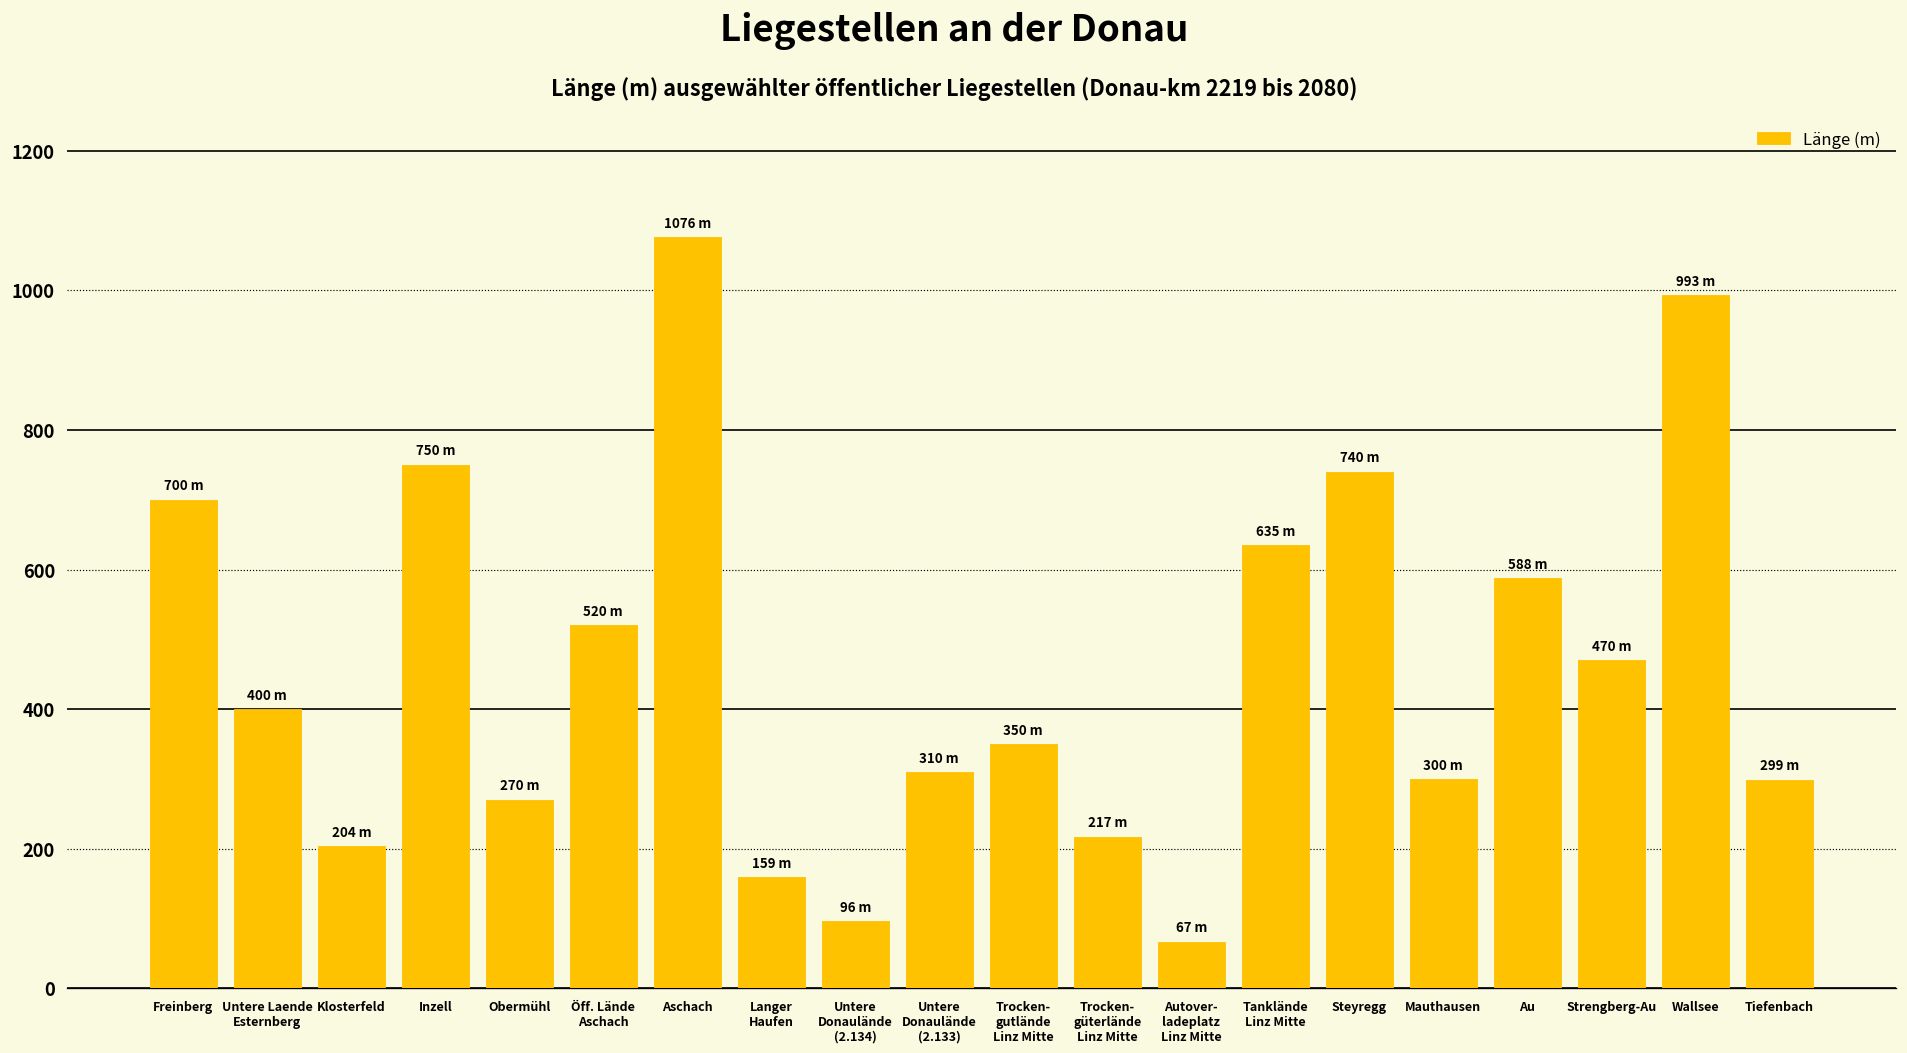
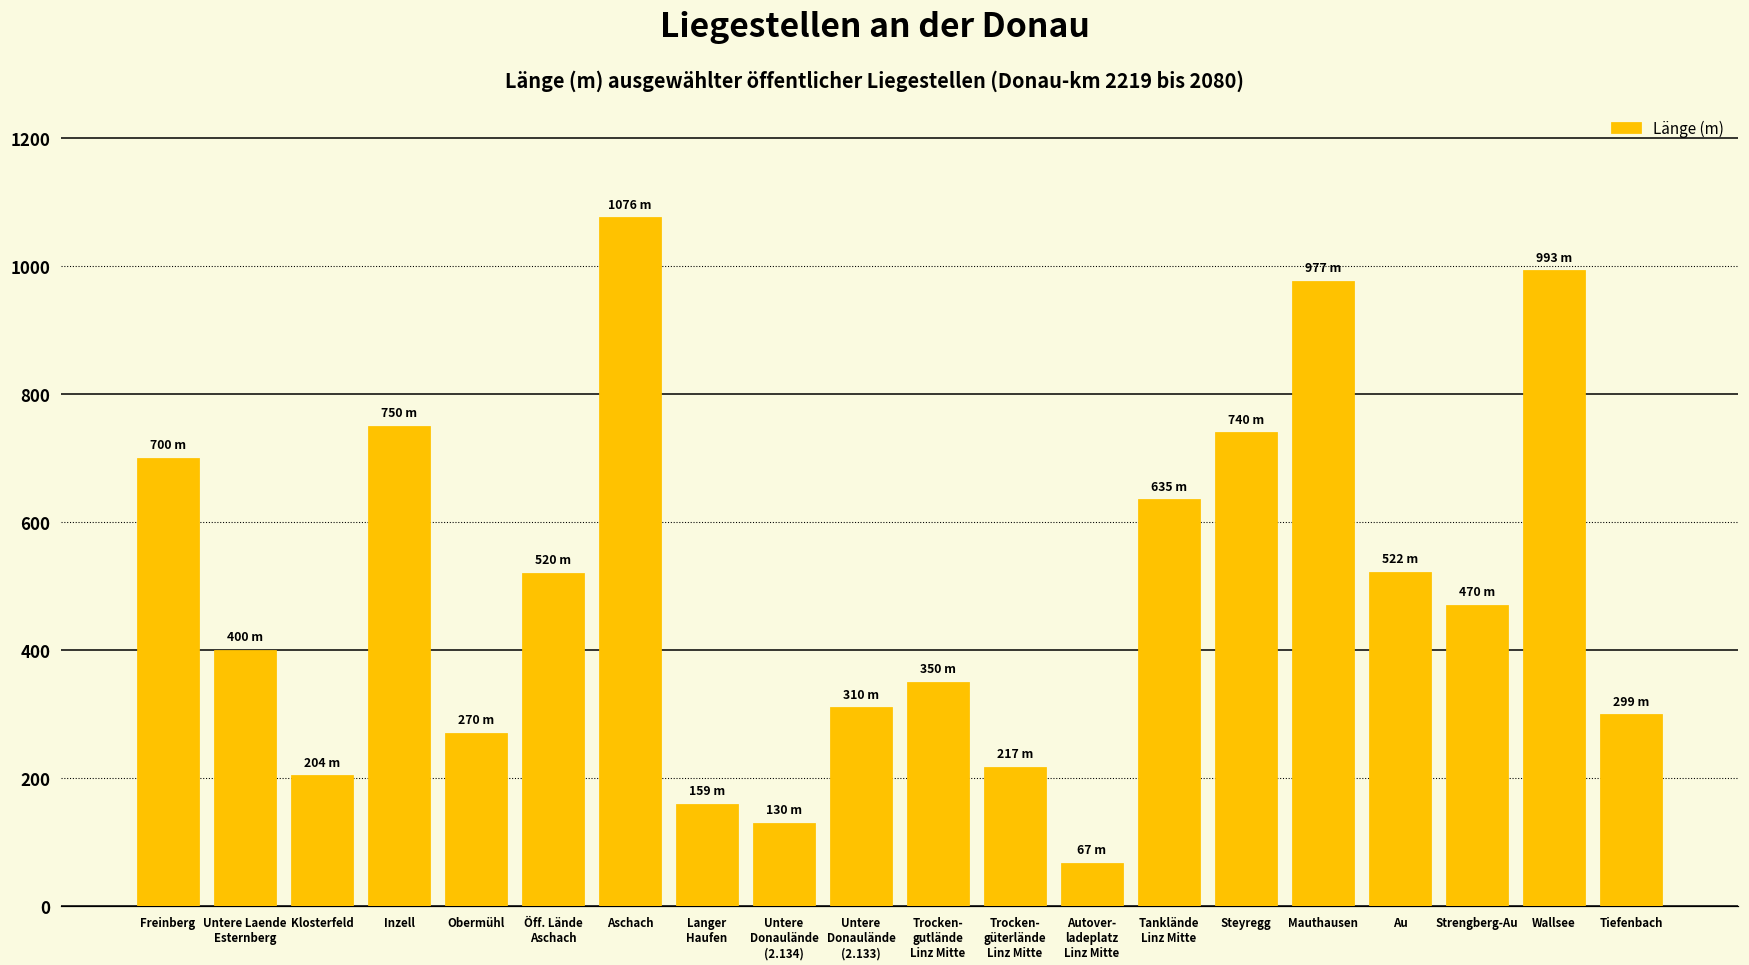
  {
    "Freinberg": 700,
    "Untere Laende Esternberg": 400,
    "Klosterfeld": 204,
    "Inzell": 750,
    "Obermühl": 270,
    "Öff. Lände Aschach": 520,
    "Aschach": 1076,
    "Langer Haufen": 159,
-   "Untere Donaulände (2.134)": 96,
+   "Untere Donaulände (2.134)": 130,
    "Untere Donaulände (2.133)": 310,
    "Trocken- gutlände Linz Mitte": 350,
    "Trocken- güterlände Linz Mitte": 217,
    "Autover- ladeplatz Linz Mitte": 67,
    "Tanklände Linz Mitte": 635,
    "Steyregg": 740,
-   "Mauthausen": 300,
-   "Au": 588,
+   "Mauthausen": 977,
+   "Au": 522,
    "Strengberg-Au": 470,
    "Wallsee": 993,
    "Tiefenbach": 299
  }
